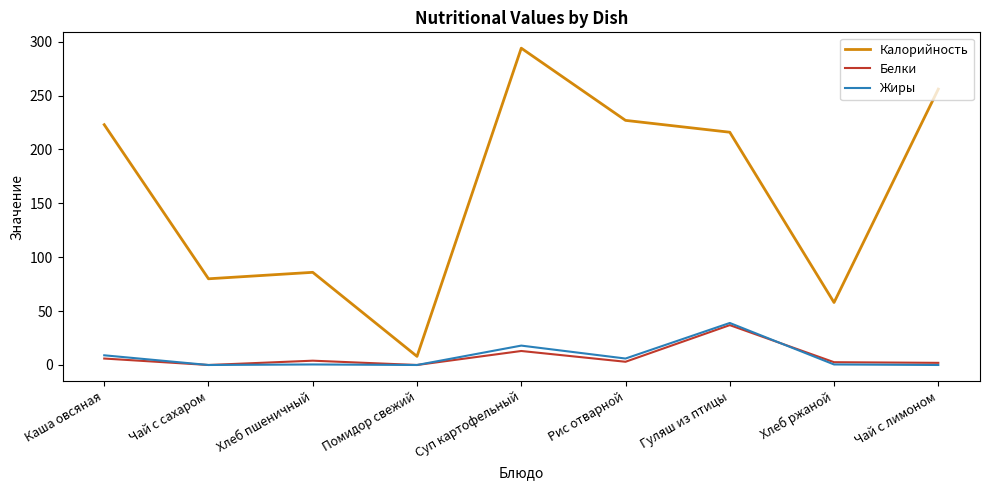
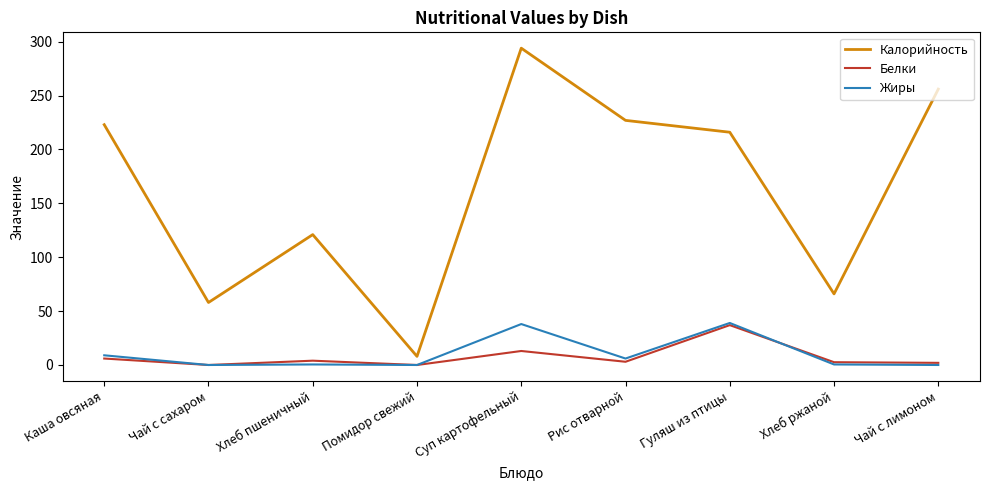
  {
    "Калорийность": {
      "Каша овсяная": 223,
-     "Чай с сахаром": 80,
-     "Хлеб пшеничный": 86,
+     "Чай с сахаром": 58,
+     "Хлеб пшеничный": 121,
      "Помидор свежий": 8,
      "Суп картофельный": 294,
      "Рис отварной": 227,
      "Гуляш из птицы": 216,
-     "Хлеб ржаной": 58
+     "Хлеб ржаной": 66
    },
    "Белки": {
      "Каша овсяная": 6,
      "Хлеб пшеничный": 4,
      "Суп картофельный": 13,
      "Рис отварной": 3
    },
    "Жиры": {
      "Каша овсяная": 9,
      "Хлеб пшеничный": 1,
-     "Суп картофельный": 18,
+     "Суп картофельный": 38,
      "Рис отварной": 6
    }
  }
